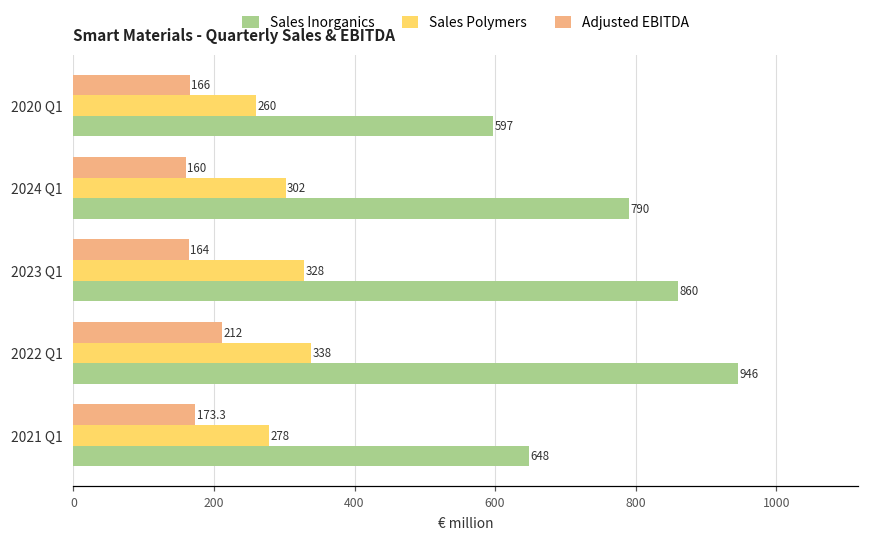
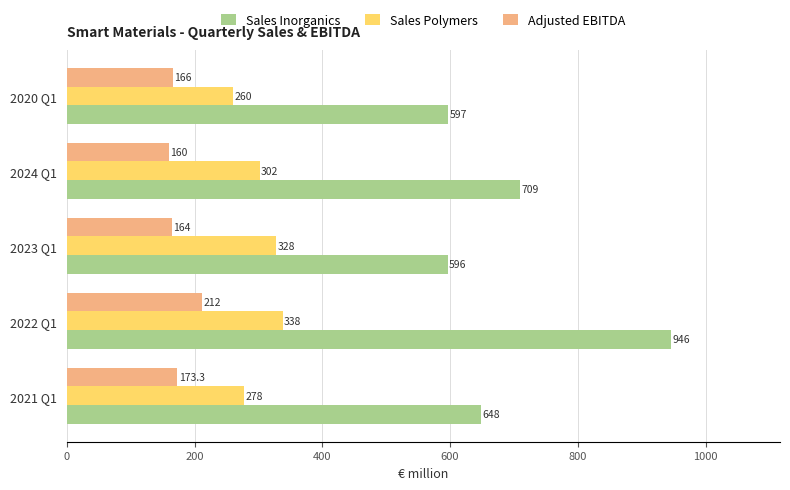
  {
    "Sales Inorganics": {
      "2020 Q1": 597,
-     "2024 Q1": 790,
-     "2023 Q1": 860,
+     "2024 Q1": 709,
+     "2023 Q1": 596,
      "2022 Q1": 946,
      "2021 Q1": 648
    }
  }
